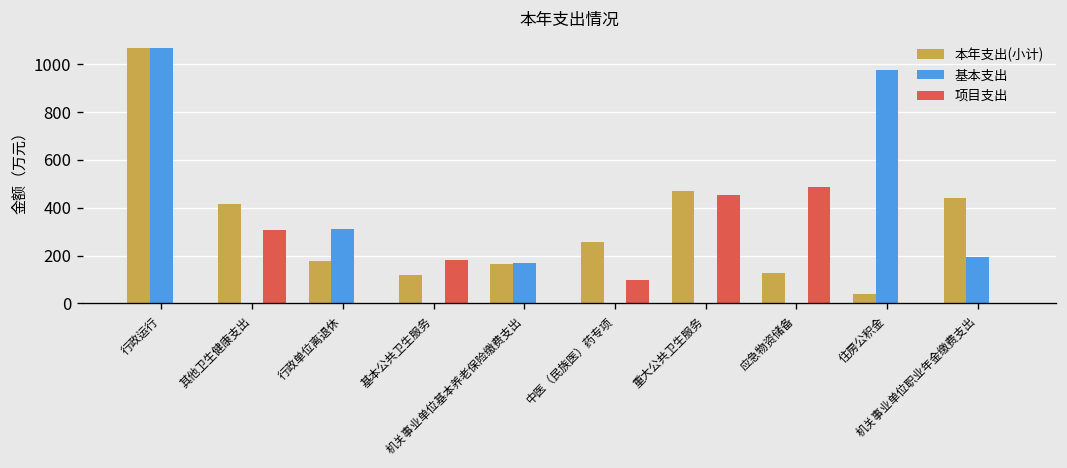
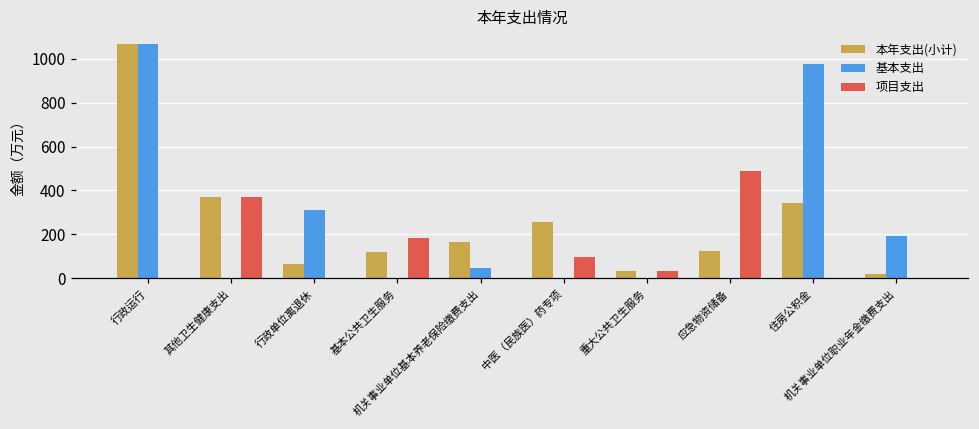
  {
    "本年支出(小计)": {
      "行政运行": 1070,
-     "其他卫生健康支出": 420,
-     "行政单位离退休": 180,
+     "其他卫生健康支出": 370,
+     "行政单位离退休": 60,
      "基本公共卫生服务": 120,
      "机关事业单位基本养老保险缴费支出": 170,
      "中医（民族医）药专项": 260,
-     "重大公共卫生服务": 470,
+     "重大公共卫生服务": 30,
      "应急物资储备": 130,
-     "住房公积金": 40,
-     "机关事业单位职业年金缴费支出": 440
+     "住房公积金": 340,
+     "机关事业单位职业年金缴费支出": 20
    },
    "基本支出": {
      "行政运行": 1070,
      "其他卫生健康支出": 0,
      "行政单位离退休": 310,
      "基本公共卫生服务": 0,
-     "机关事业单位基本养老保险缴费支出": 170,
+     "机关事业单位基本养老保险缴费支出": 50,
      "中医（民族医）药专项": 0,
      "重大公共卫生服务": 0,
      "应急物资储备": 0,
      "住房公积金": 980,
      "机关事业单位职业年金缴费支出": 190
    },
    "项目支出": {
      "行政运行": 0,
-     "其他卫生健康支出": 310,
+     "其他卫生健康支出": 370,
      "行政单位离退休": 0,
      "基本公共卫生服务": 180,
      "机关事业单位基本养老保险缴费支出": 0,
      "中医（民族医）药专项": 100,
-     "重大公共卫生服务": 450,
+     "重大公共卫生服务": 30,
      "应急物资储备": 490,
      "住房公积金": 0,
      "机关事业单位职业年金缴费支出": 0
    }
  }
